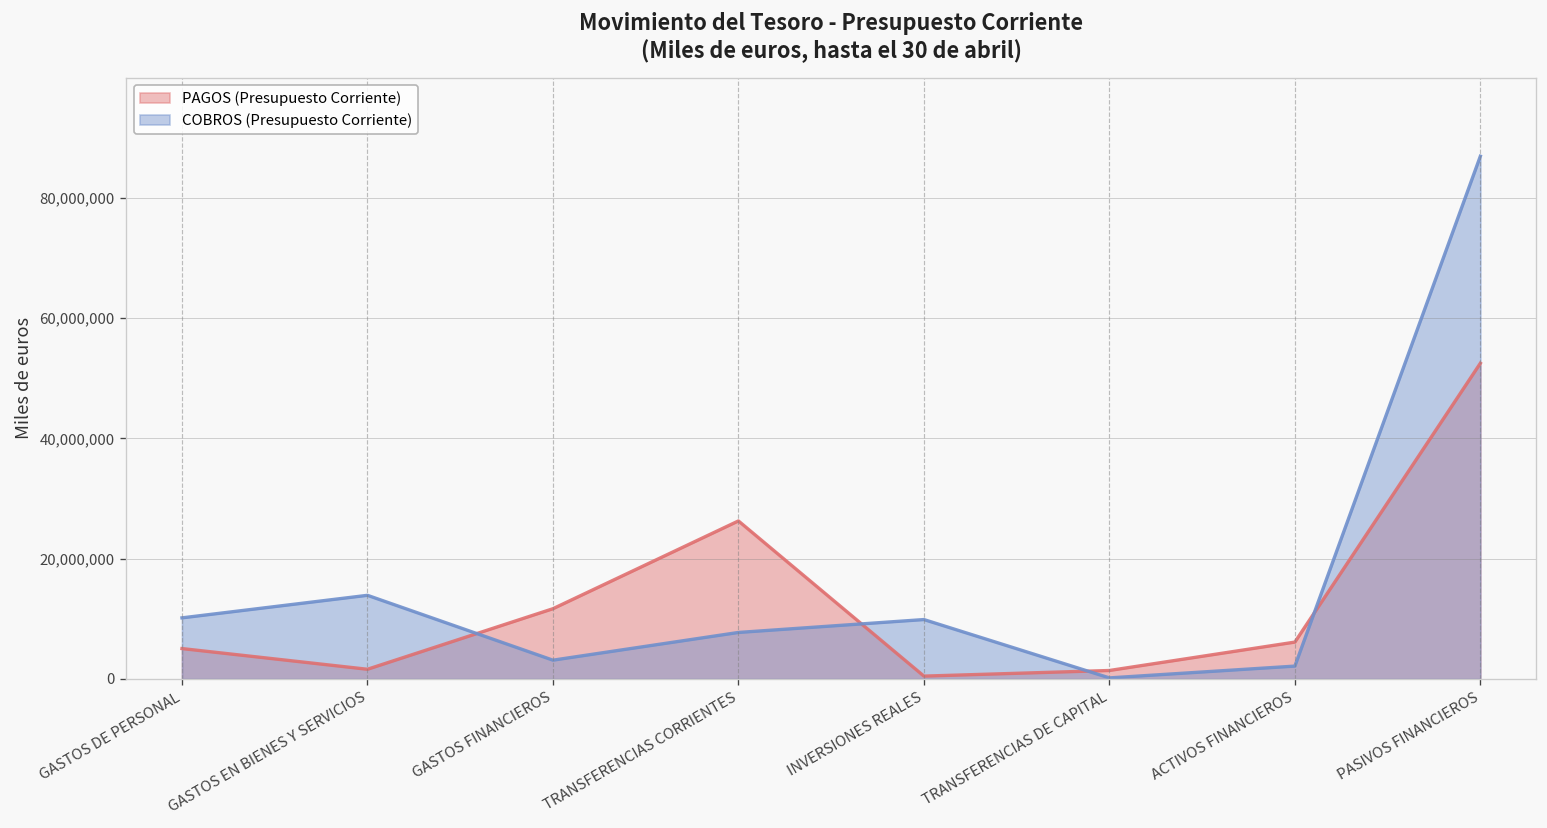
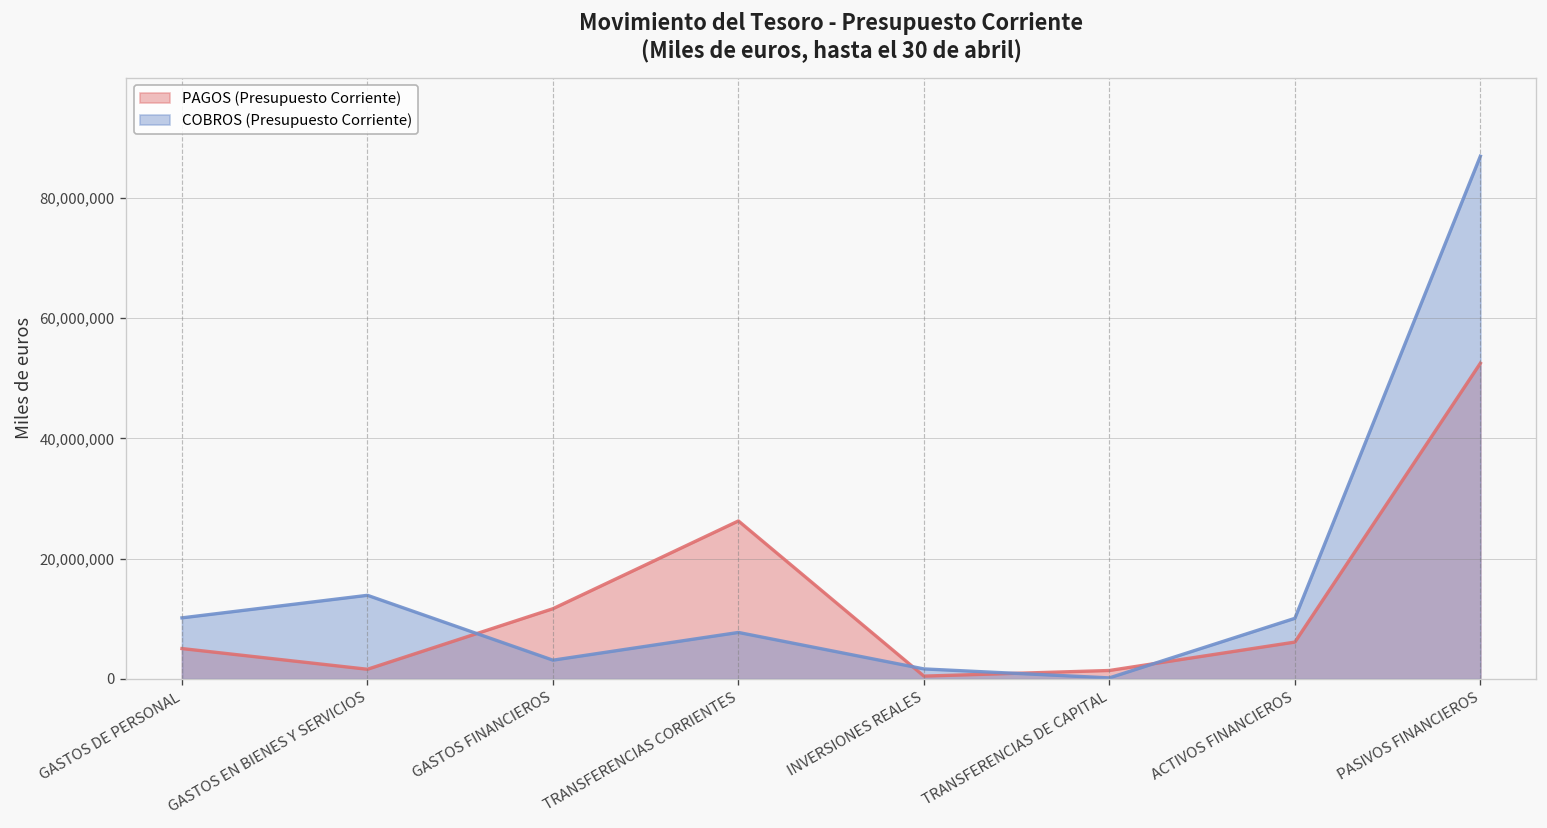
  {
    "PAGOS (Presupuesto Corriente)": {
      "GASTOS DE PERSONAL": "5,000,000",
      "GASTOS EN BIENES Y SERVICIOS": "2,000,000",
      "GASTOS FINANCIEROS": "12,000,000",
      "TRANSFERENCIAS CORRIENTES": "26,000,000",
      "INVERSIONES REALES": "0",
      "TRANSFERENCIAS DE CAPITAL": "1,000,000",
      "ACTIVOS FINANCIEROS": "6,000,000",
      "PASIVOS FINANCIEROS": "53,000,000"
    },
    "COBROS (Presupuesto Corriente)": {
      "GASTOS DE PERSONAL": "10,000,000",
      "GASTOS EN BIENES Y SERVICIOS": "14,000,000",
      "GASTOS FINANCIEROS": "3,000,000",
      "TRANSFERENCIAS CORRIENTES": "8,000,000",
-     "INVERSIONES REALES": "10,000,000",
+     "INVERSIONES REALES": "2,000,000",
      "TRANSFERENCIAS DE CAPITAL": "0",
-     "ACTIVOS FINANCIEROS": "2,000,000",
+     "ACTIVOS FINANCIEROS": "10,000,000",
      "PASIVOS FINANCIEROS": "87,000,000"
    }
  }
